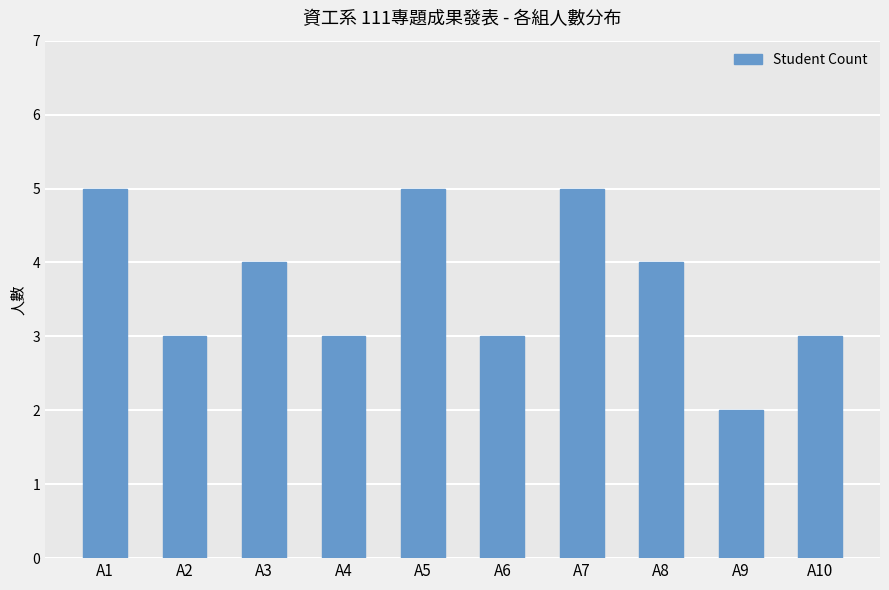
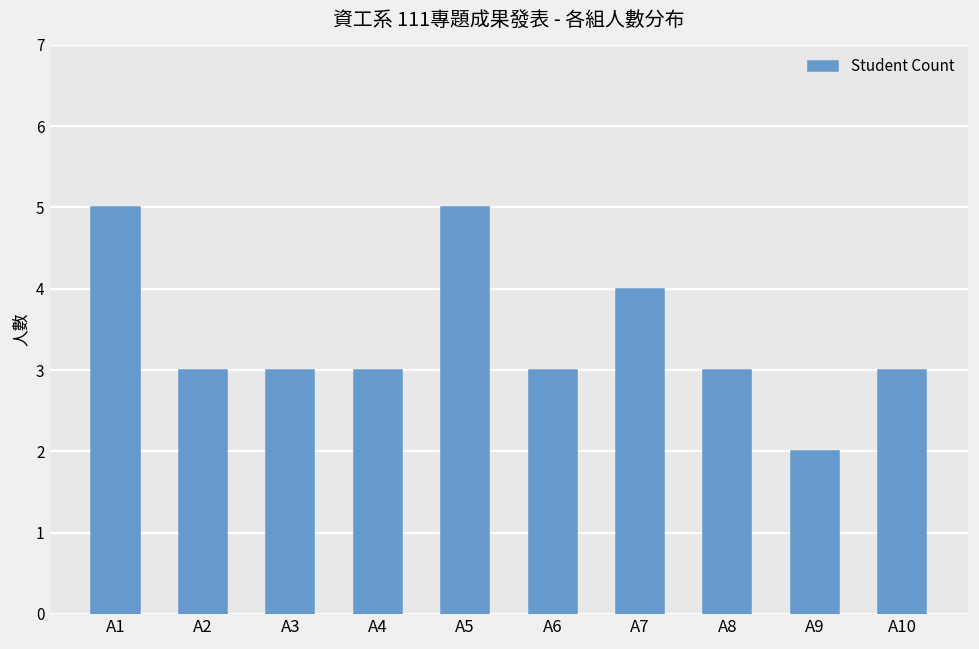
  {
    "A1": 5,
    "A2": 3,
-   "A3": 4,
+   "A3": 3,
    "A4": 3,
    "A5": 5,
    "A6": 3,
-   "A7": 5,
-   "A8": 4,
+   "A7": 4,
+   "A8": 3,
    "A9": 2,
    "A10": 3
  }
